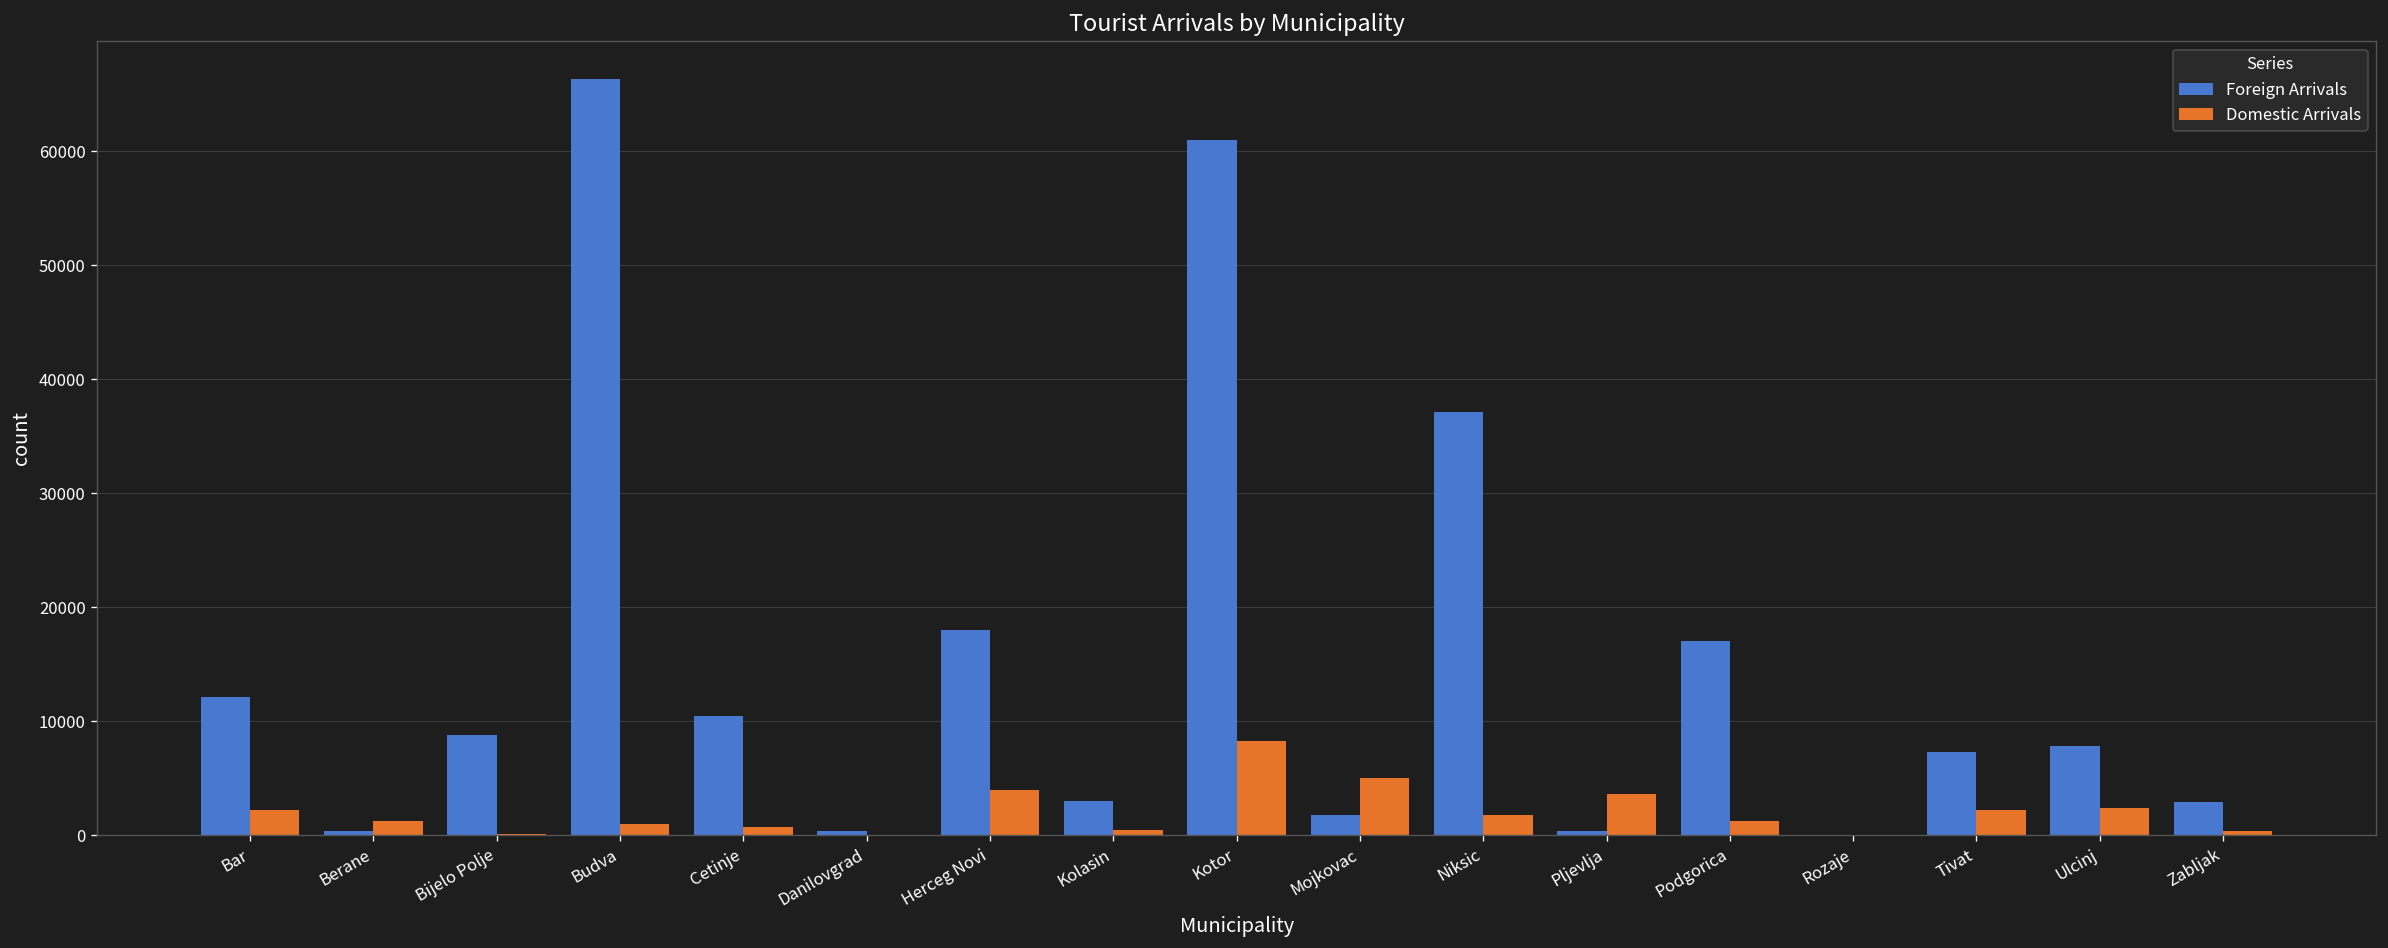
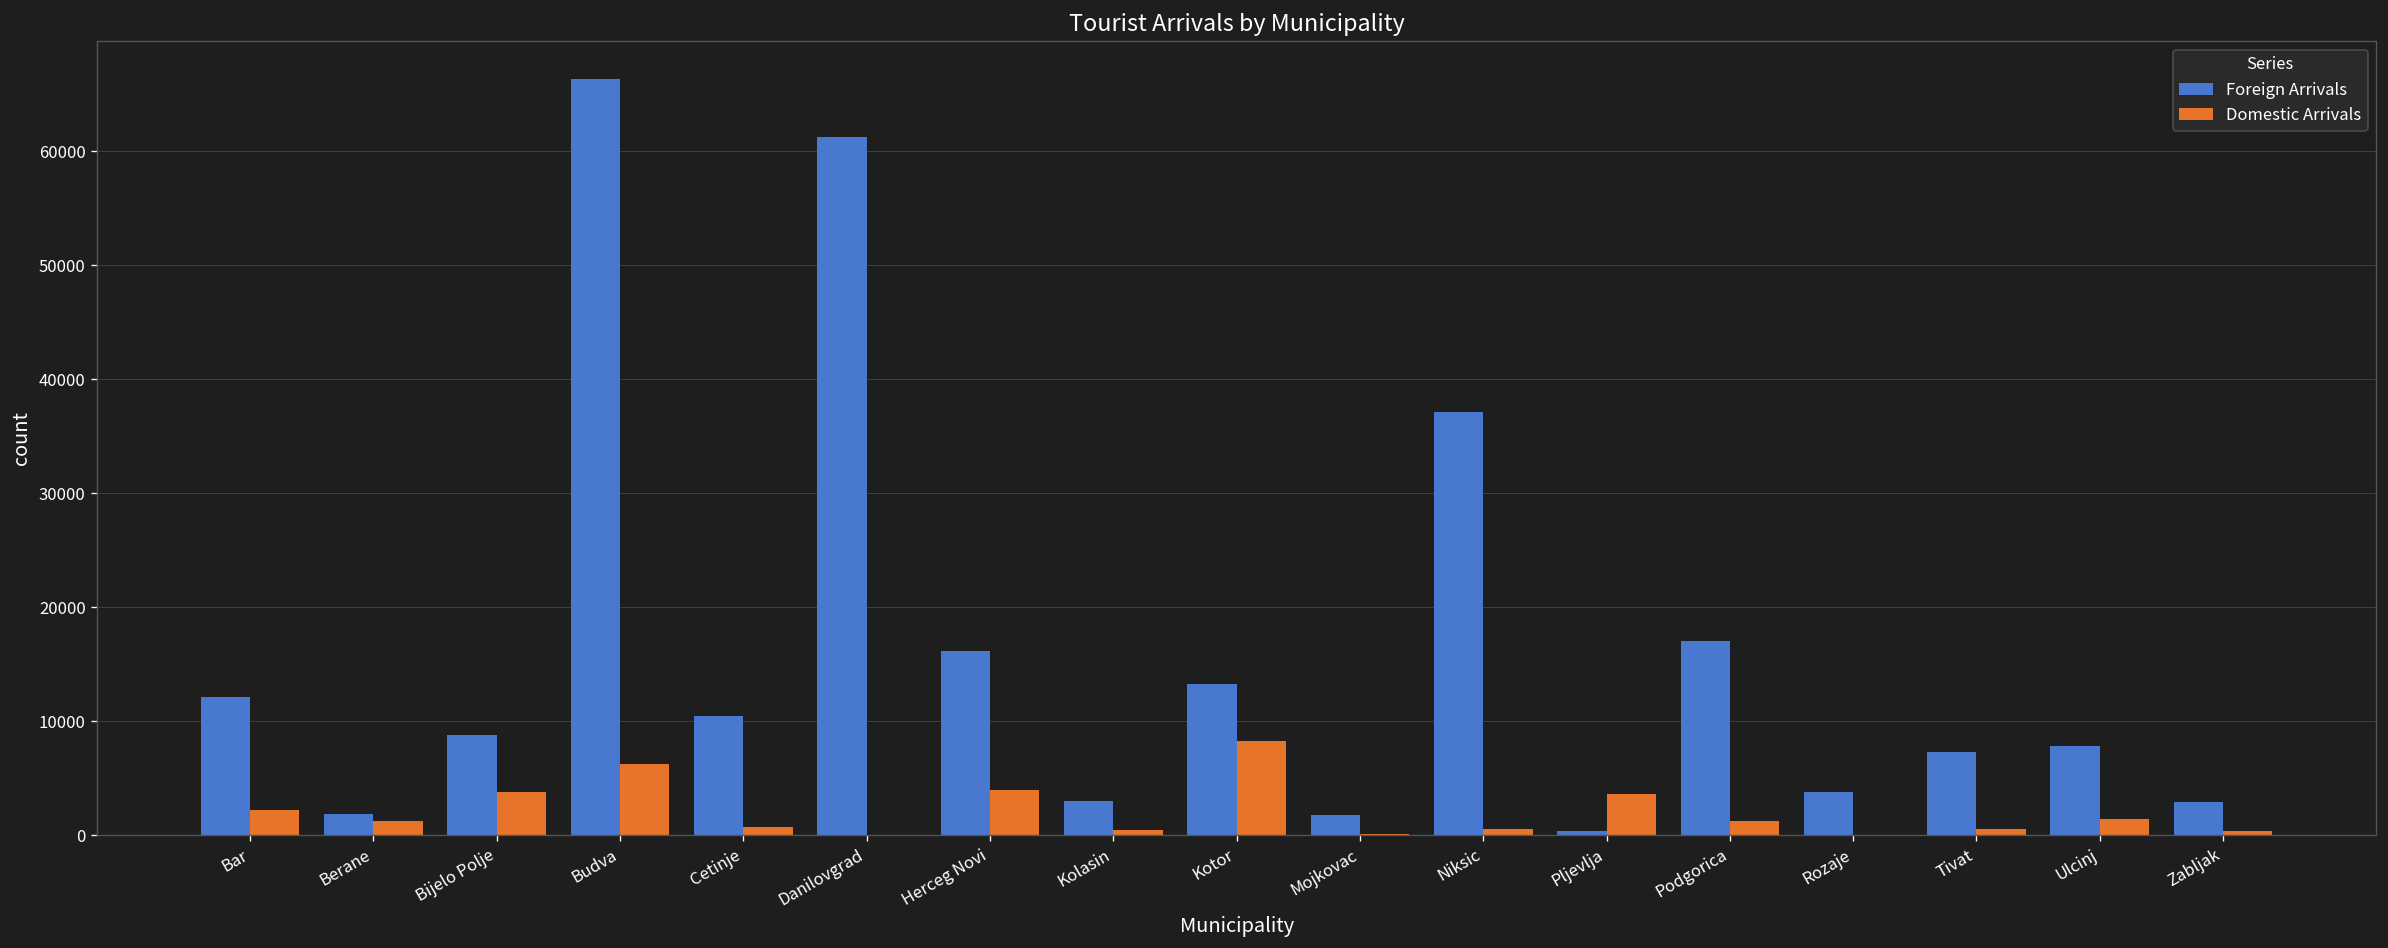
  {
    "Foreign Arrivals": {
      "Bar": 12000,
-     "Berane": 0,
+     "Berane": 2000,
      "Bijelo Polje": 9000,
      "Budva": 66000,
      "Cetinje": 10000,
-     "Danilovgrad": 0,
-     "Herceg Novi": 18000,
+     "Danilovgrad": 61000,
+     "Herceg Novi": 16000,
      "Kolasin": 3000,
-     "Kotor": 61000,
+     "Kotor": 13000,
      "Mojkovac": 2000,
      "Niksic": 37000,
      "Pljevlja": 0,
      "Podgorica": 17000,
-     "Rozaje": 0,
+     "Rozaje": 4000,
      "Tivat": 7000,
      "Ulcinj": 8000,
      "Zabljak": 3000
    },
    "Domestic Arrivals": {
      "Bar": 2000,
      "Berane": 1000,
-     "Bijelo Polje": 0,
-     "Budva": 1000,
+     "Bijelo Polje": 4000,
+     "Budva": 6000,
      "Cetinje": 1000,
      "Herceg Novi": 4000,
      "Kolasin": 1000,
      "Kotor": 8000,
-     "Mojkovac": 5000,
-     "Niksic": 2000,
+     "Mojkovac": 0,
+     "Niksic": 1000,
      "Pljevlja": 4000,
      "Podgorica": 1000,
-     "Tivat": 2000,
-     "Ulcinj": 2000,
+     "Tivat": 1000,
+     "Ulcinj": 1000,
      "Zabljak": 0
    }
  }
